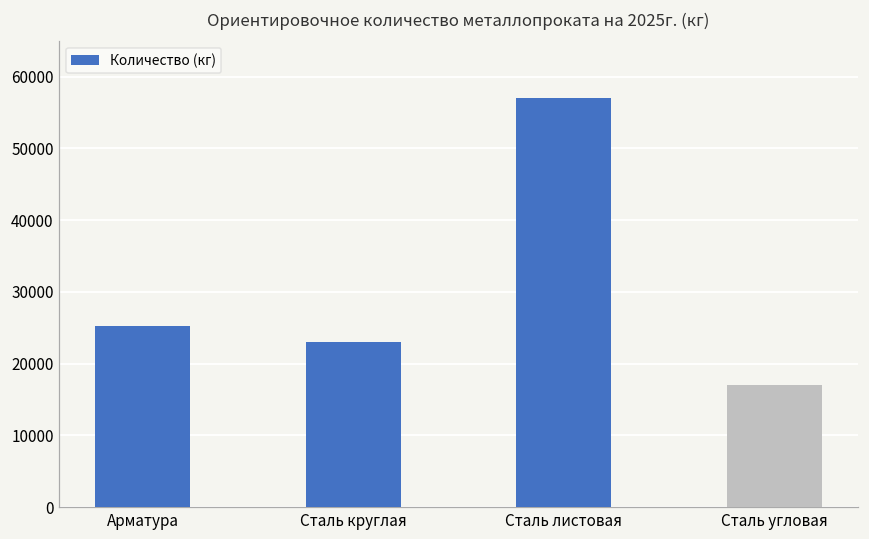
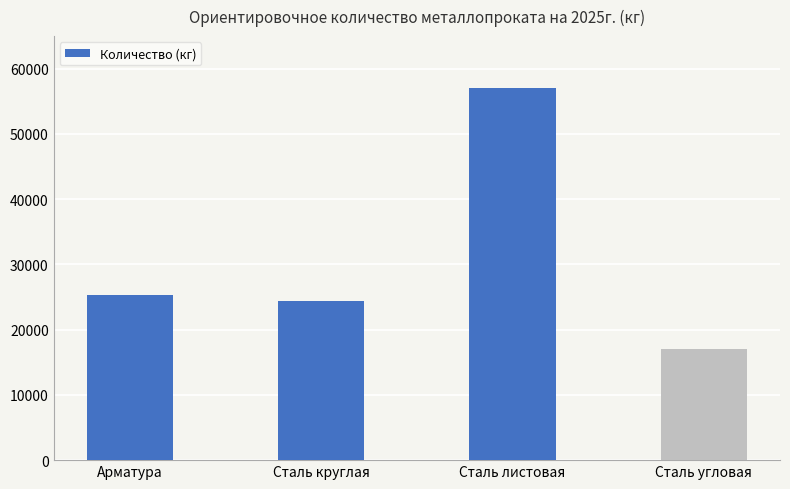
  {
    "Арматура": 25000,
-   "Сталь круглая": 23000,
+   "Сталь круглая": 24000,
    "Сталь листовая": 57000,
    "Сталь угловая": 17000
  }
